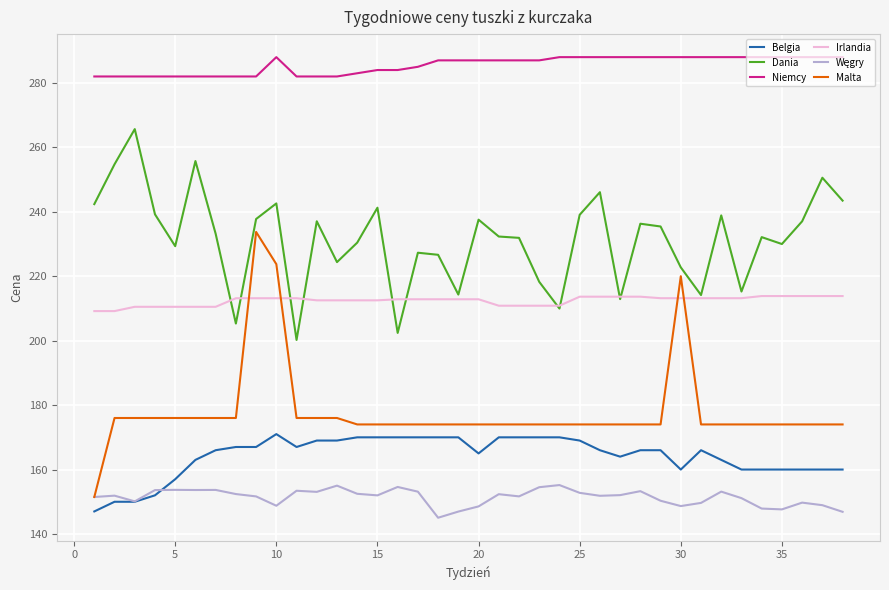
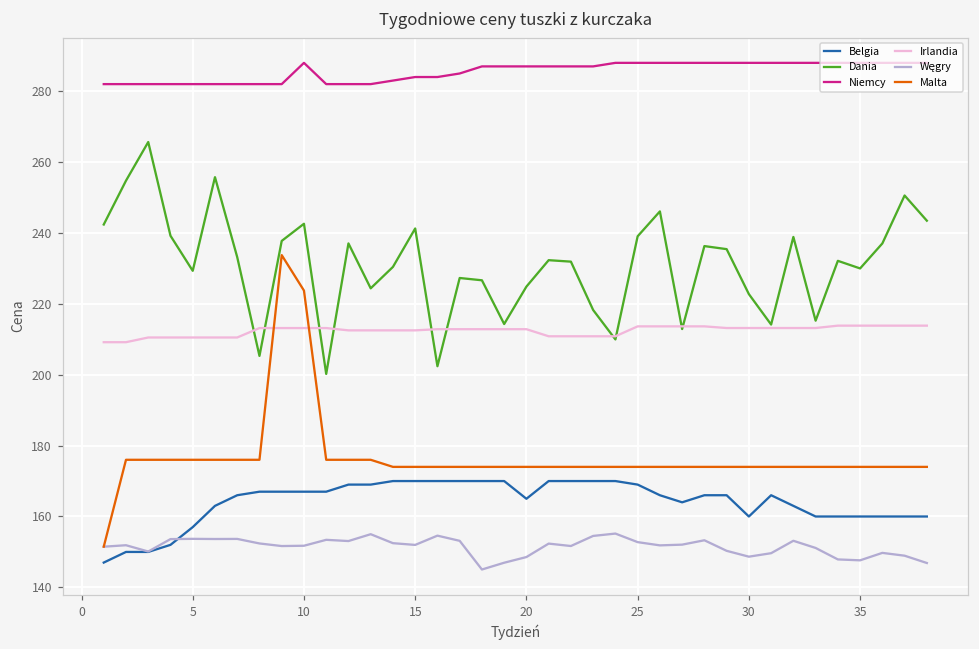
  {
    "Belgia": {
      "5": 157,
-     "10": 171,
+     "10": 167,
      "15": 170,
      "20": 165,
      "25": 169,
      "30": 160,
      "35": 160
    },
    "Dania": {
      "5": 229,
      "10": 243,
      "15": 241,
-     "20": 238,
+     "20": 225,
      "25": 239,
      "30": 223,
      "35": 230
    },
    "Niemcy": {
      "5": 282,
      "10": 288,
      "15": 284,
      "20": 287,
      "25": 288,
      "30": 288
    },
    "Irlandia": {
      "5": 211,
      "10": 213,
      "15": 213,
      "20": 213,
      "25": 214,
      "30": 213,
      "35": 214
    },
    "Węgry": {
      "5": 154,
-     "10": 149,
+     "10": 152,
      "15": 152,
      "20": 149,
      "25": 153,
      "30": 149,
      "35": 148
    },
    "Malta": {
      "5": 176,
      "10": 224,
      "15": 174,
      "20": 174,
      "25": 174,
-     "30": 220,
+     "30": 174,
      "35": 174
    }
  }
